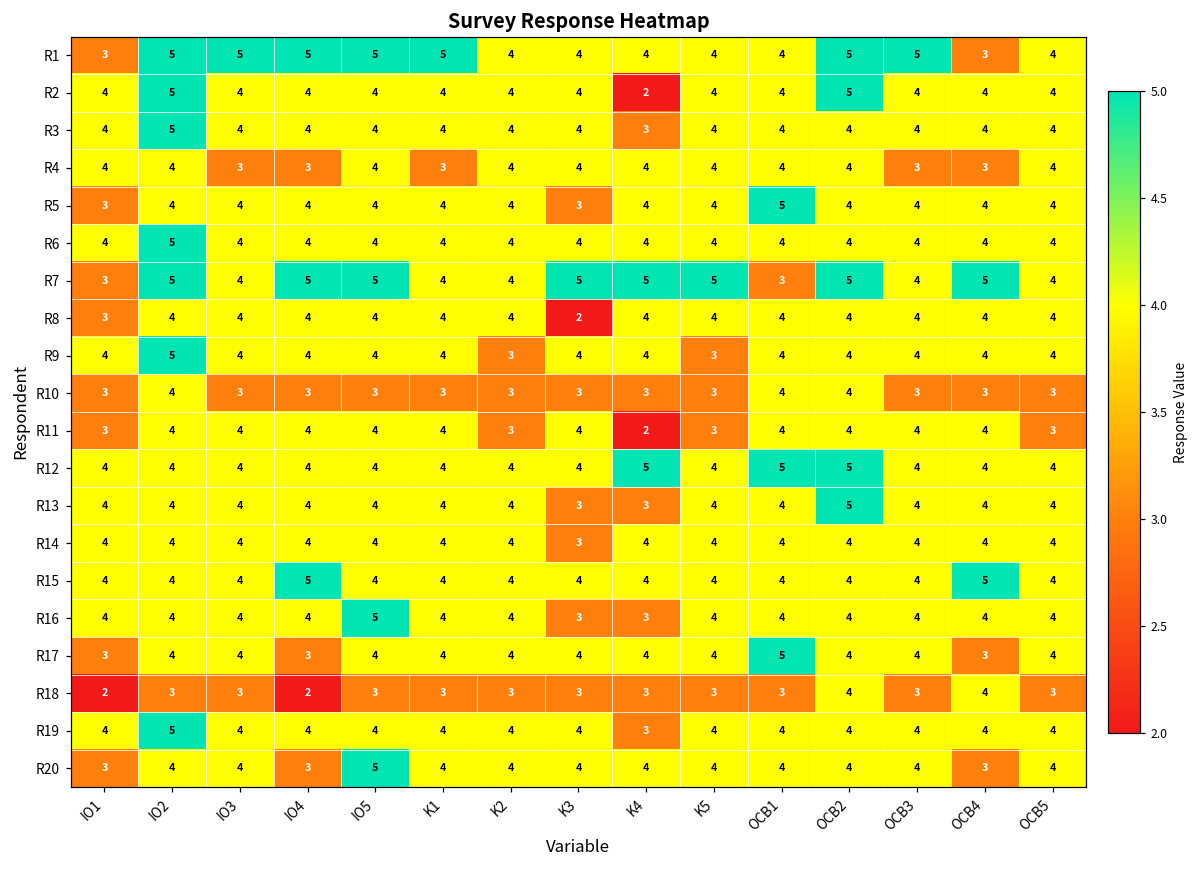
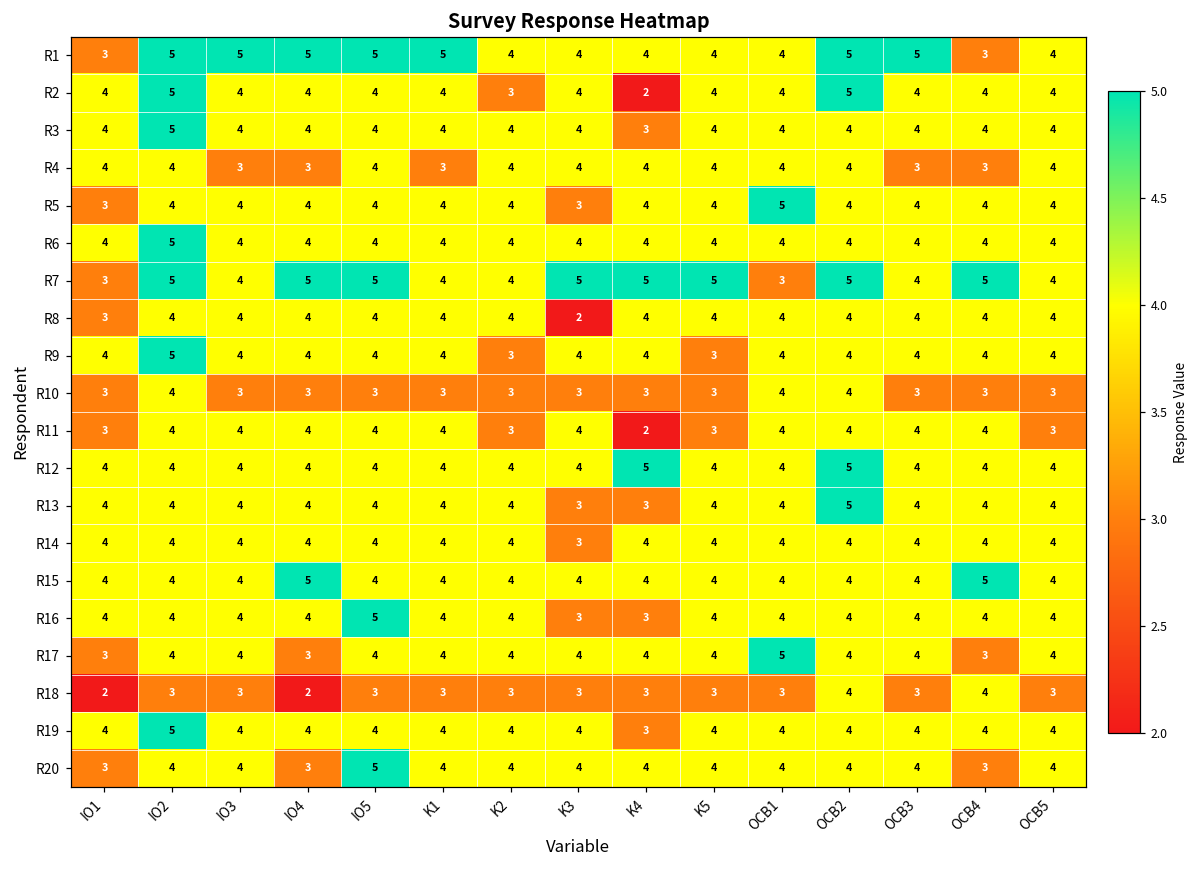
  {
    "R2": {
      "IO1": 4,
      "IO2": 5,
      "IO3": 4,
      "IO4": 4,
      "IO5": 4,
      "K1": 4,
-     "K2": 4,
+     "K2": 3,
      "K3": 4,
      "K4": 2,
      "K5": 4,
      "OCB1": 4,
      "OCB2": 5,
      "OCB3": 4,
      "OCB4": 4,
      "OCB5": 4
    },
    "R12": {
      "IO1": 4,
      "IO2": 4,
      "IO3": 4,
      "IO4": 4,
      "IO5": 4,
      "K1": 4,
      "K2": 4,
      "K3": 4,
      "K4": 5,
      "K5": 4,
-     "OCB1": 5,
+     "OCB1": 4,
      "OCB2": 5,
      "OCB3": 4,
      "OCB4": 4,
      "OCB5": 4
    }
  }
